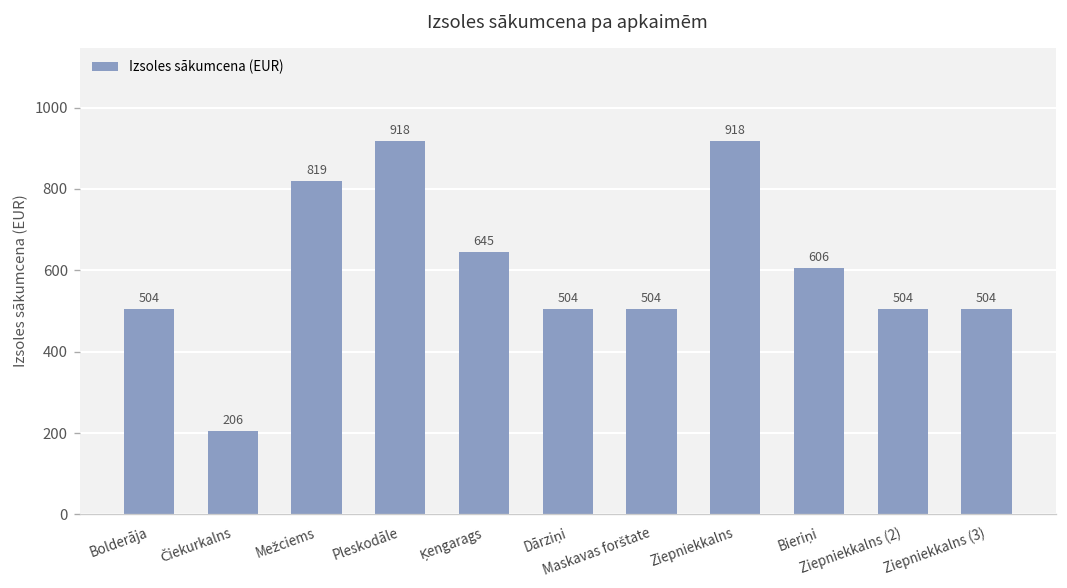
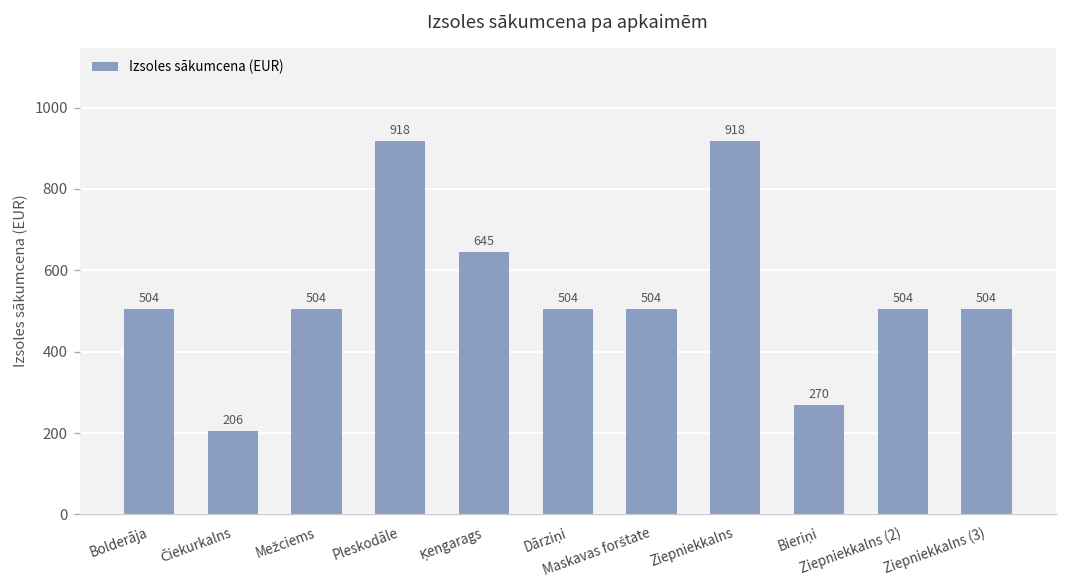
  {
    "Bolderāja": 504,
    "Čiekurkalns": 206,
-   "Mežciems": 819,
+   "Mežciems": 504,
    "Pleskodāle": 918,
    "Ķengarags": 645,
    "Dārziņi": 504,
    "Maskavas forštate": 504,
    "Ziepniekkalns": 918,
-   "Bieriņi": 606,
+   "Bieriņi": 270,
    "Ziepniekkalns (2)": 504,
    "Ziepniekkalns (3)": 504
  }
